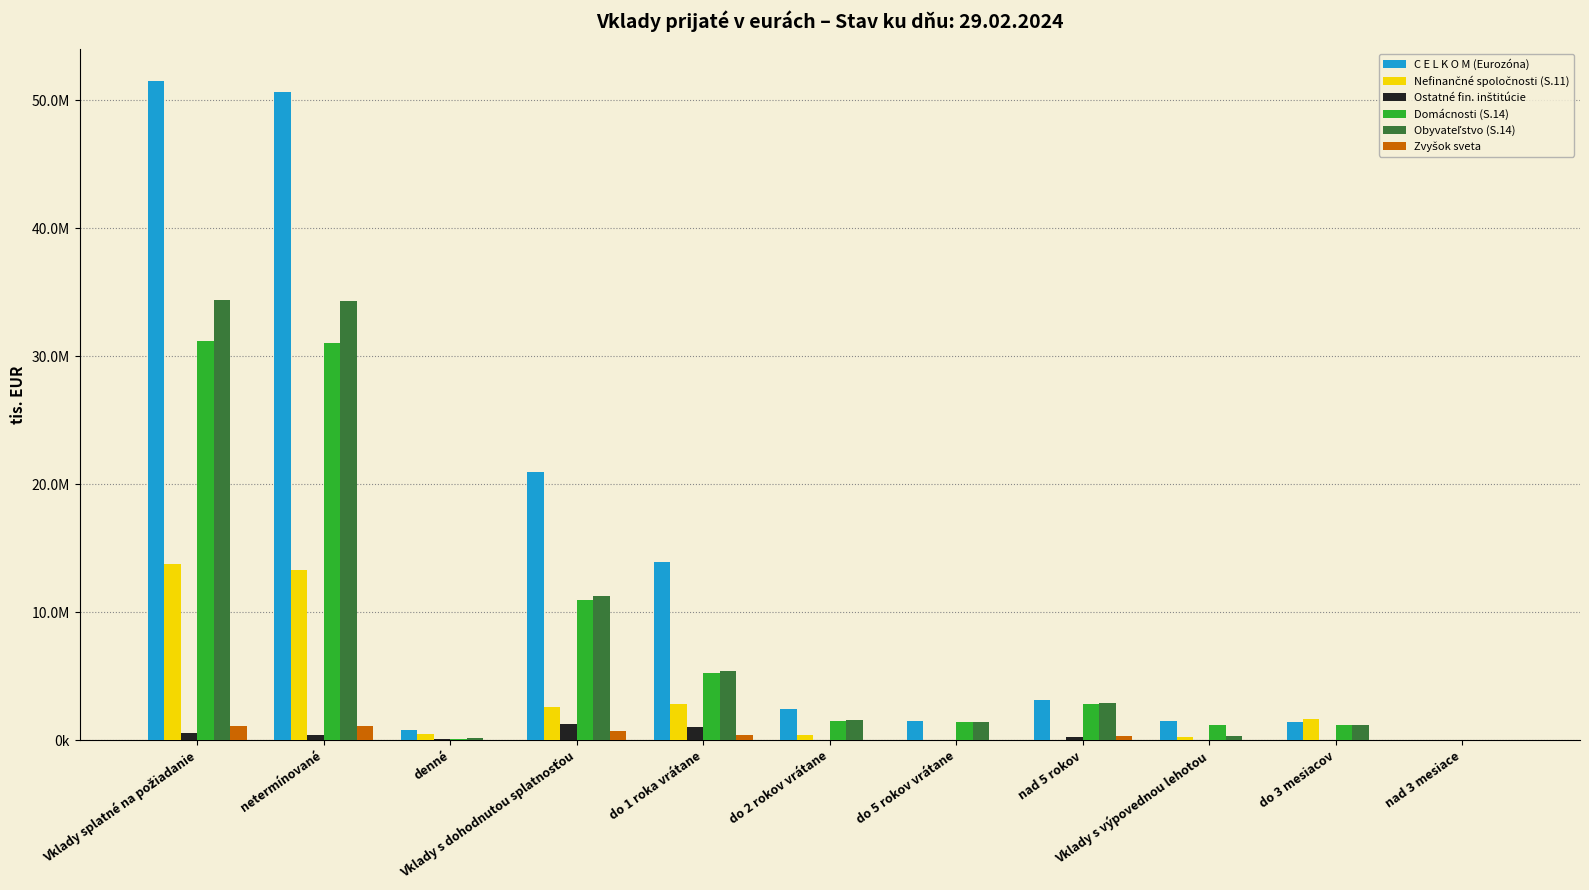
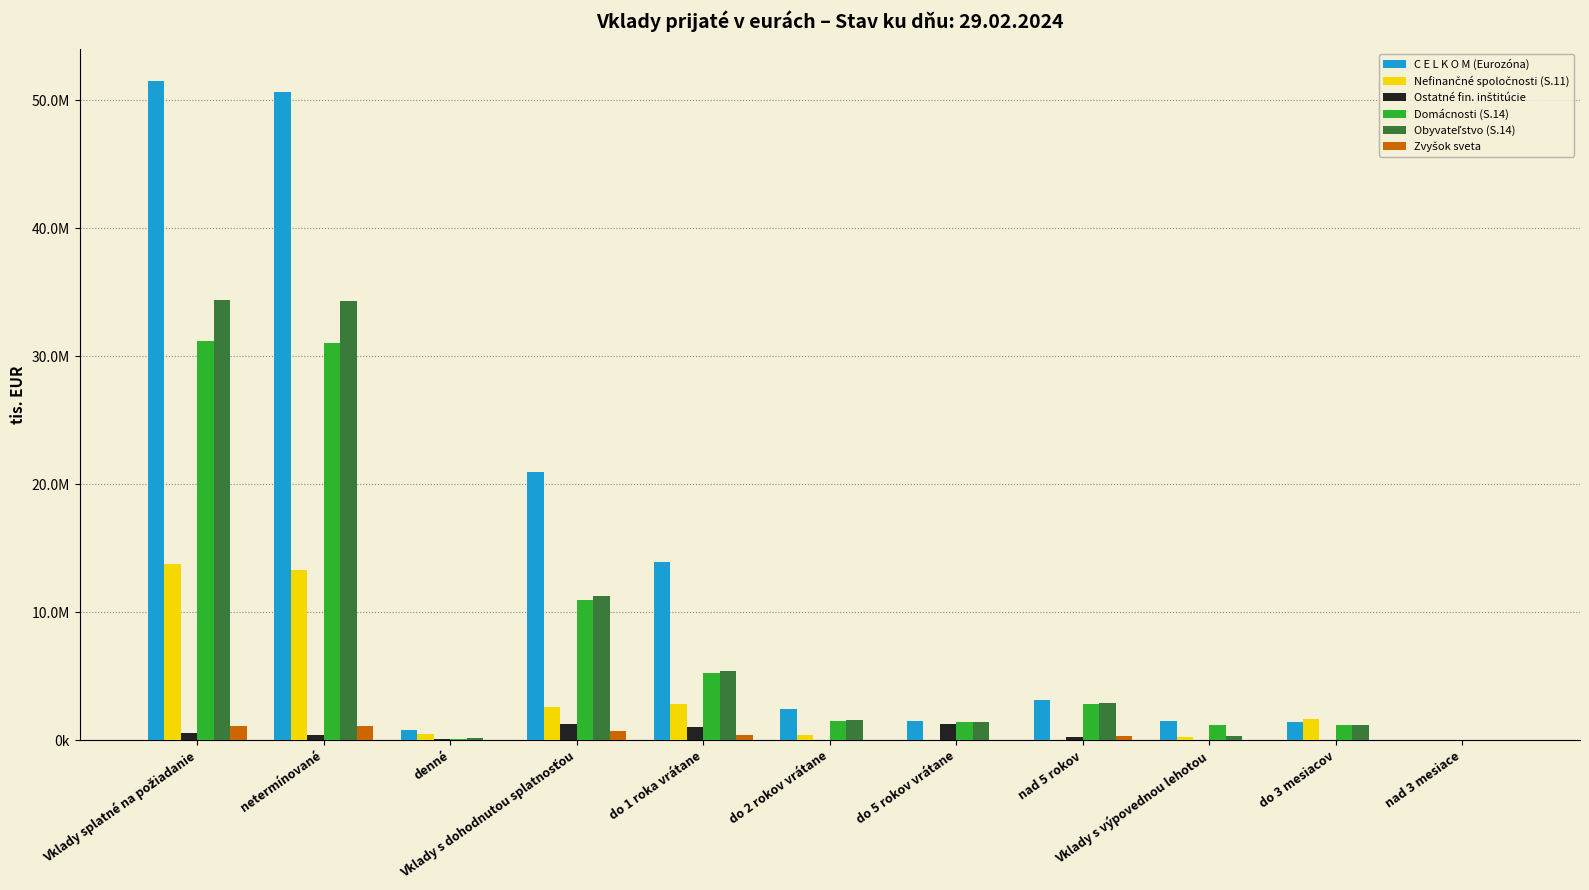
  {
    "C E L K O M (Eurozóna)": {
      "Vklady splatné na požiadanie": 51500000,
      "netermínované": 50700000,
      "denné": 800000,
      "Vklady s dohodnutou splatnosťou": 20900000,
      "do 1 roka vrátane": 13900000,
      "do 2 rokov vrátane": 2400000,
      "do 5 rokov vrátane": 1500000,
      "nad 5 rokov": 3100000,
      "Vklady s výpovednou lehotou": 1500000,
      "do 3 mesiacov": 1400000
    },
    "Nefinančné spoločnosti (S.11)": {
      "Vklady splatné na požiadanie": 13700000,
      "netermínované": 13300000,
      "denné": 400000,
      "Vklady s dohodnutou splatnosťou": 2600000,
      "do 1 roka vrátane": 2900000,
      "do 2 rokov vrátane": 400000,
      "Vklady s výpovednou lehotou": 200000,
      "do 3 mesiacov": 1700000
    },
    "Ostatné fin. inštitúcie": {
      "Vklady splatné na požiadanie": 500000,
      "netermínované": 400000,
      "Vklady s dohodnutou splatnosťou": 1300000,
      "do 1 roka vrátane": 1000000,
-     "do 5 rokov vrátane": 0,
+     "do 5 rokov vrátane": 1200000,
      "nad 5 rokov": 200000,
      "nad 3 mesiace": 0
    },
    "Domácnosti (S.14)": {
      "Vklady splatné na požiadanie": 31100000,
      "netermínované": 31000000,
      "Vklady s dohodnutou splatnosťou": 11000000,
      "do 1 roka vrátane": 5200000,
      "do 2 rokov vrátane": 1500000,
      "do 5 rokov vrátane": 1400000,
      "nad 5 rokov": 2800000,
      "Vklady s výpovednou lehotou": 1200000,
      "do 3 mesiacov": 1200000
    },
    "Obyvateľstvo (S.14)": {
      "Vklady splatné na požiadanie": 34400000,
      "netermínované": 34300000,
      "Vklady s dohodnutou splatnosťou": 11300000,
      "do 1 roka vrátane": 5400000,
      "do 2 rokov vrátane": 1500000,
      "do 5 rokov vrátane": 1400000,
      "nad 5 rokov": 2900000,
      "Vklady s výpovednou lehotou": 300000,
      "do 3 mesiacov": 1200000
    },
    "Zvyšok sveta": {
      "Vklady splatné na požiadanie": 1100000,
      "netermínované": 1100000,
      "Vklady s dohodnutou splatnosťou": 700000,
      "do 1 roka vrátane": 400000,
      "nad 5 rokov": 300000
    }
  }
